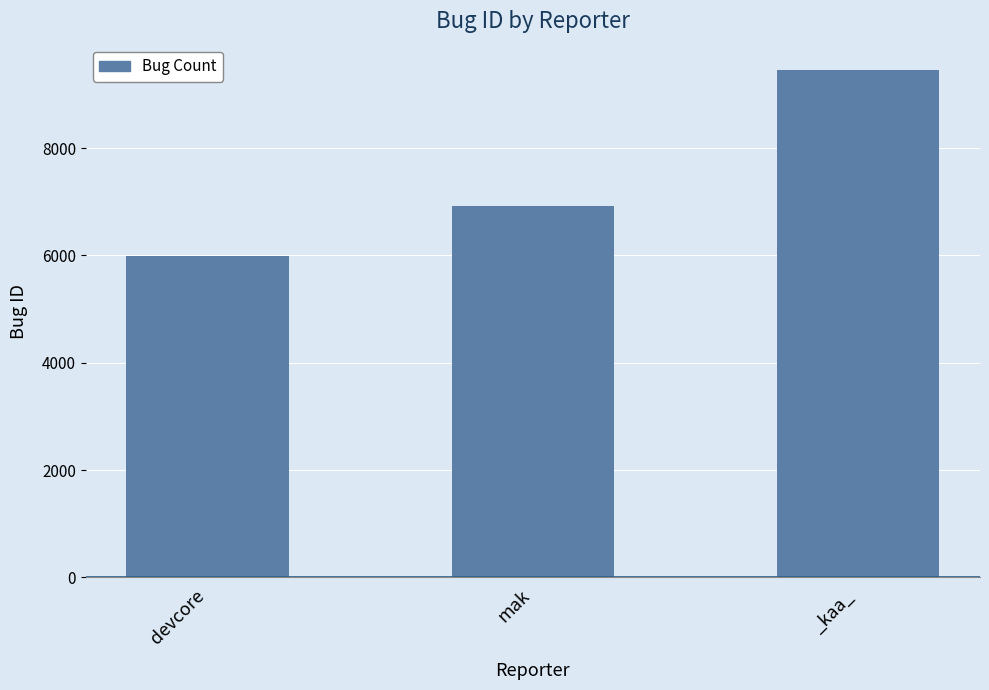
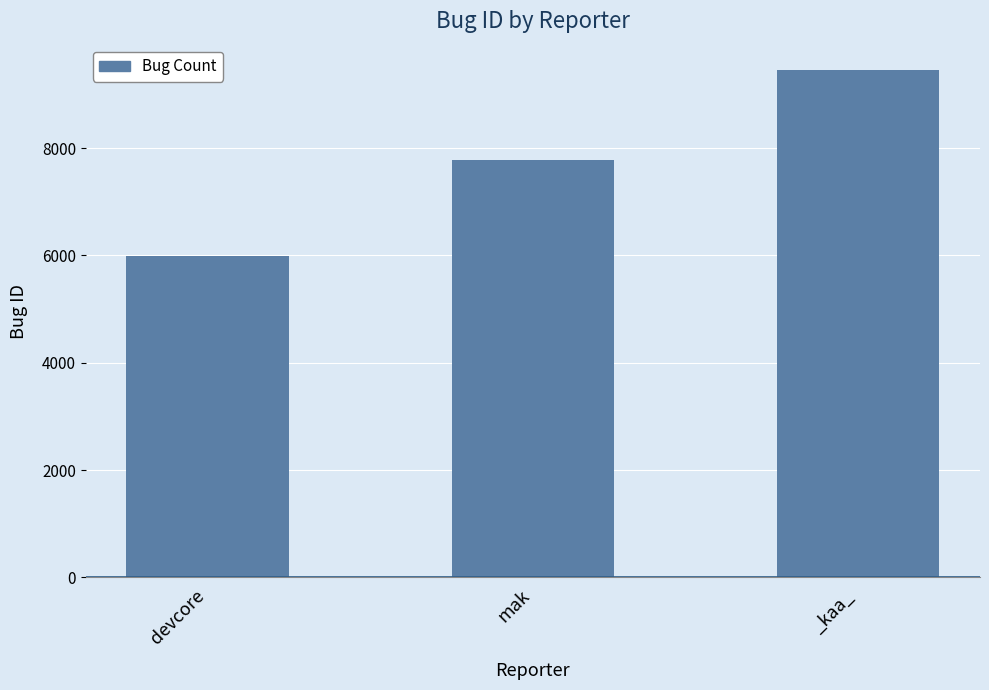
  {
    "devcore": 6000,
-   "mak": 6900,
+   "mak": 7800,
    "_kaa_": 9500
  }
